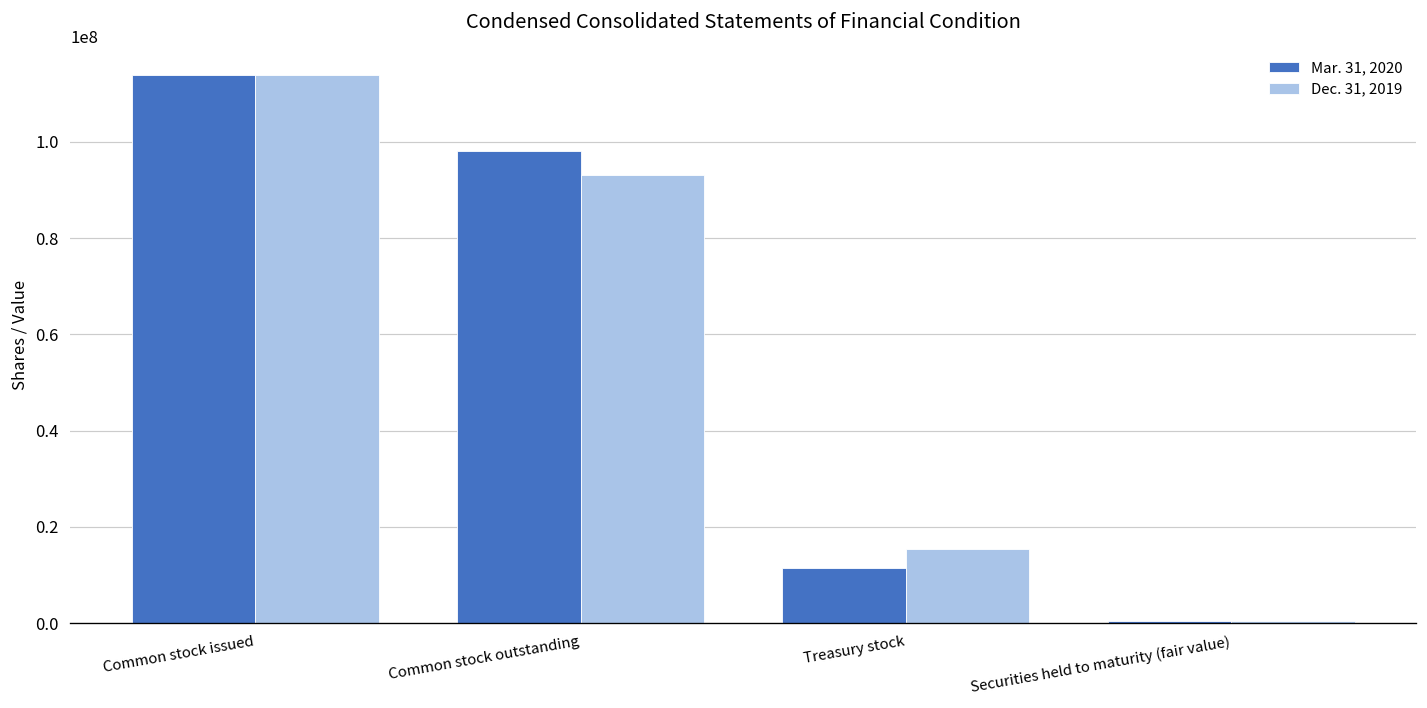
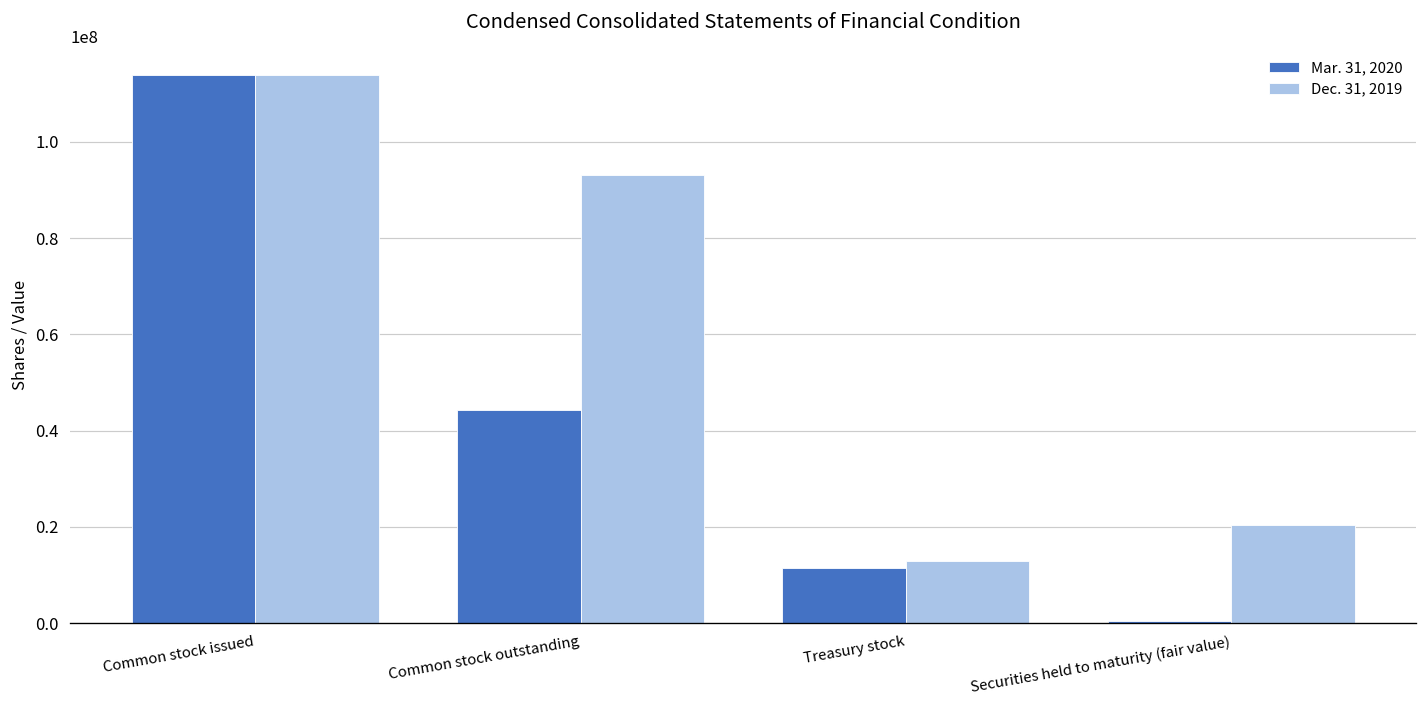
  {
    "Mar. 31, 2020": {
      "Common stock issued": 114000000,
-     "Common stock outstanding": 98000000,
+     "Common stock outstanding": 44000000,
      "Treasury stock": 11000000
    },
    "Dec. 31, 2019": {
      "Common stock issued": 114000000,
      "Common stock outstanding": 93000000,
-     "Treasury stock": 15000000,
-     "Securities held to maturity (fair value)": 0
+     "Treasury stock": 13000000,
+     "Securities held to maturity (fair value)": 20000000
    }
  }
